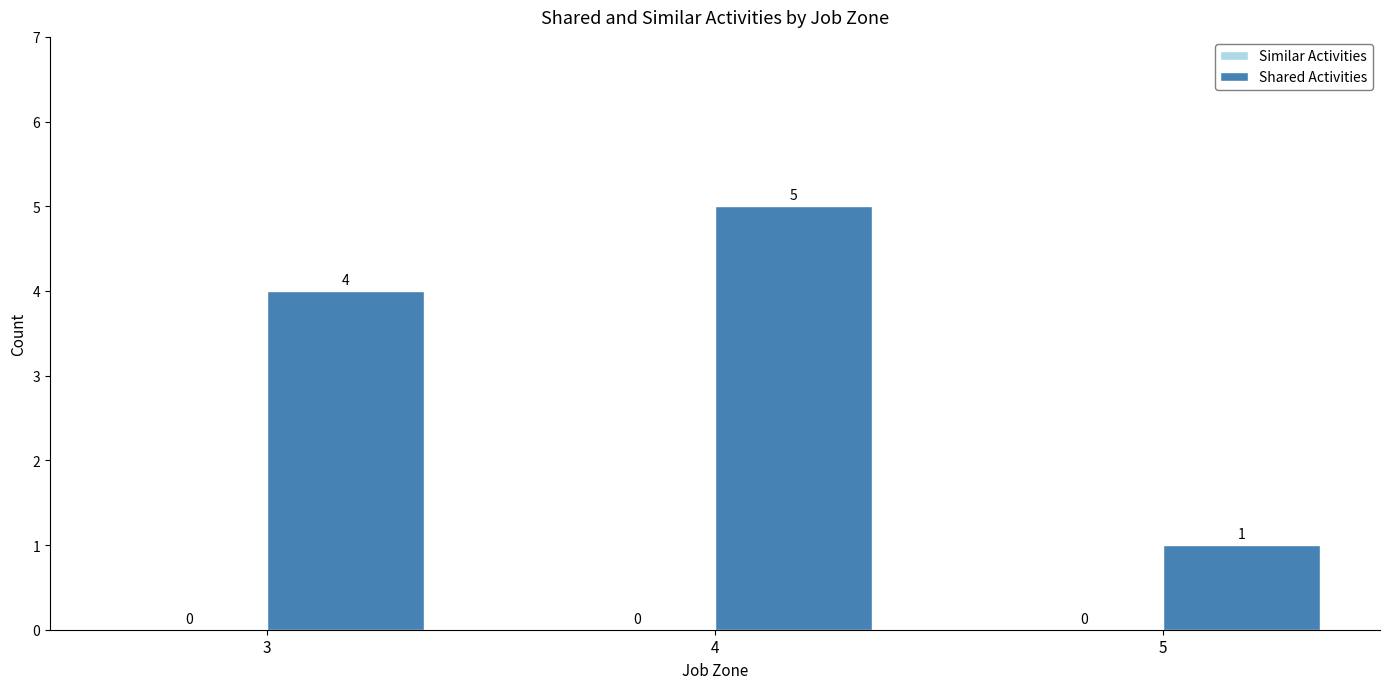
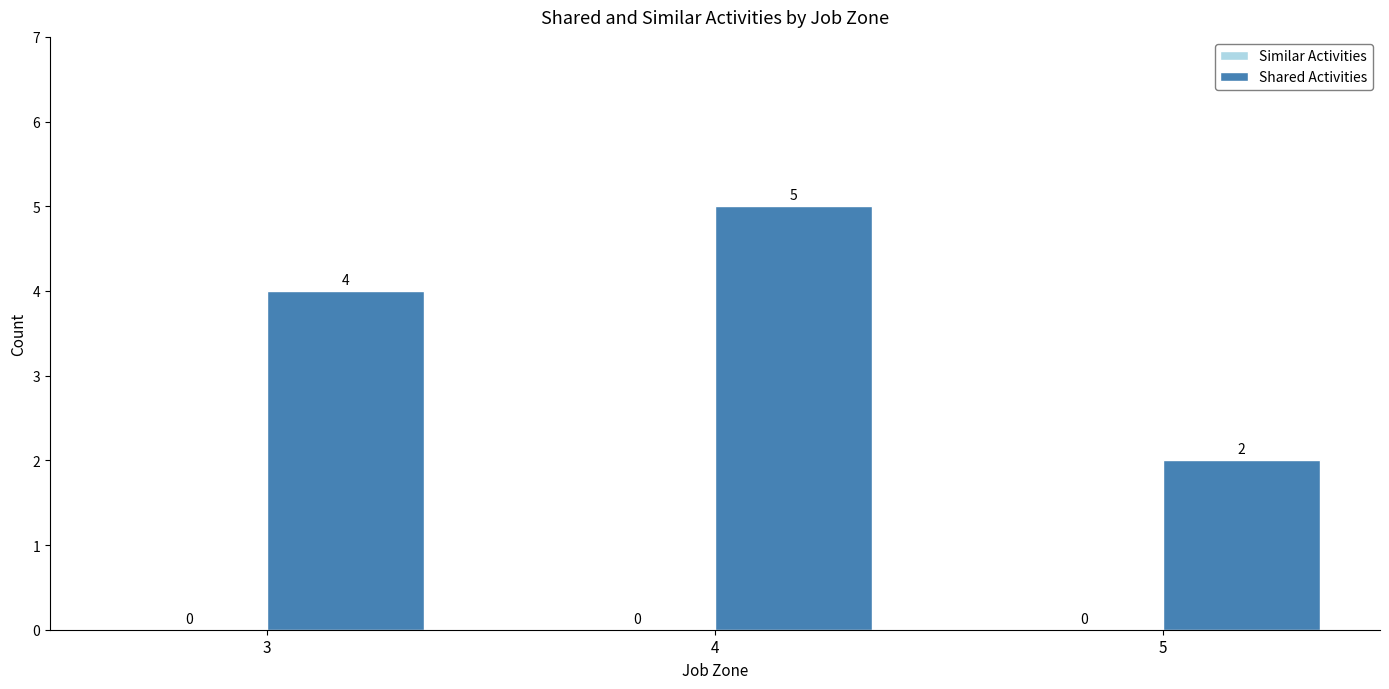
  {
    "Similar Activities": {
      "3": 0,
      "4": 0,
      "5": 0
    },
    "Shared Activities": {
      "3": 4,
      "4": 5,
-     "5": 1
+     "5": 2
    }
  }
